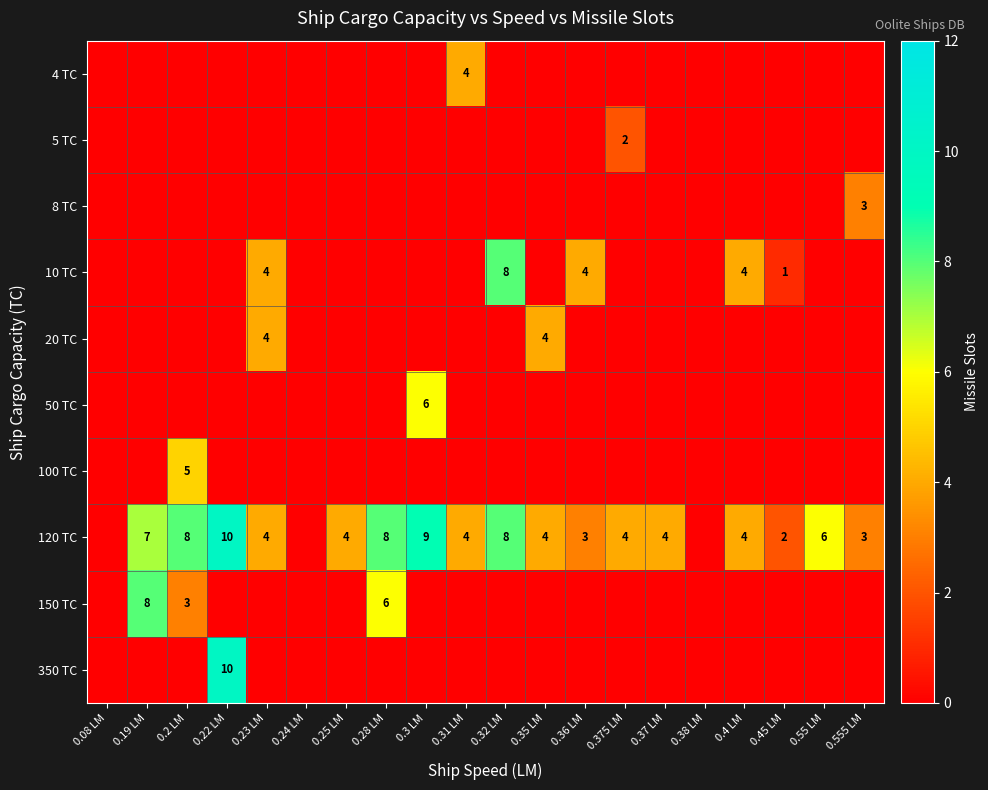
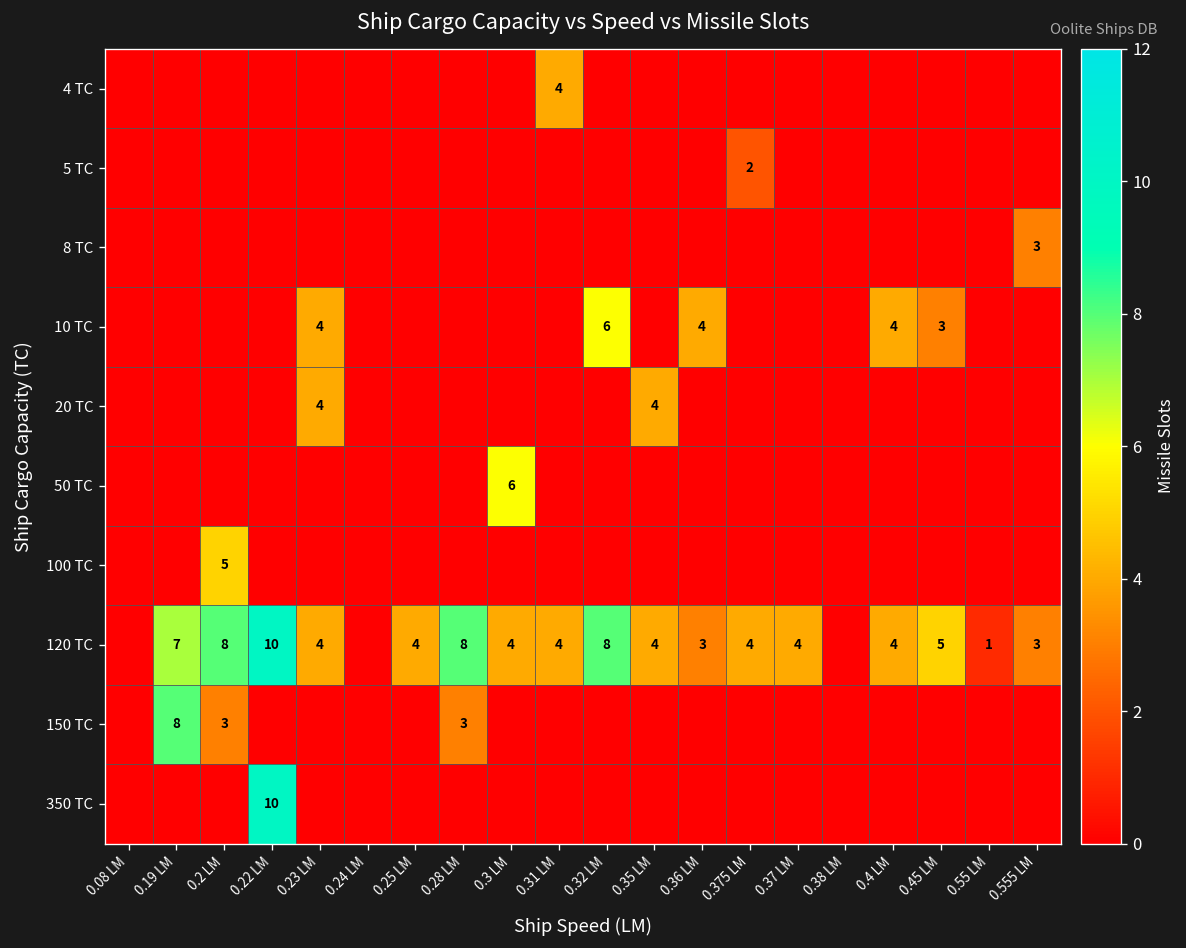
  {
    "4 TC": {
      "0.31 LM": 4
    },
    "5 TC": {
      "0.375 LM": 2
    },
    "8 TC": {
      "0.555 LM": 3
    },
    "10 TC": {
      "0.23 LM": 4,
-     "0.32 LM": 8,
+     "0.32 LM": 6,
      "0.36 LM": 4,
      "0.4 LM": 4,
-     "0.45 LM": 1
+     "0.45 LM": 3
    },
    "20 TC": {
      "0.23 LM": 4,
      "0.35 LM": 4
    },
    "50 TC": {
      "0.3 LM": 6
    },
    "100 TC": {
      "0.2 LM": 5
    },
    "120 TC": {
      "0.19 LM": 7,
      "0.2 LM": 8,
      "0.22 LM": 10,
      "0.23 LM": 4,
      "0.25 LM": 4,
      "0.28 LM": 8,
-     "0.3 LM": 9,
+     "0.3 LM": 4,
      "0.31 LM": 4,
      "0.32 LM": 8,
      "0.35 LM": 4,
      "0.36 LM": 3,
      "0.375 LM": 4,
      "0.37 LM": 4,
      "0.4 LM": 4,
-     "0.45 LM": 2,
-     "0.55 LM": 6,
+     "0.45 LM": 5,
+     "0.55 LM": 1,
      "0.555 LM": 3
    },
    "150 TC": {
      "0.19 LM": 8,
      "0.2 LM": 3,
-     "0.28 LM": 6
+     "0.28 LM": 3
    },
    "350 TC": {
      "0.22 LM": 10
    }
  }
